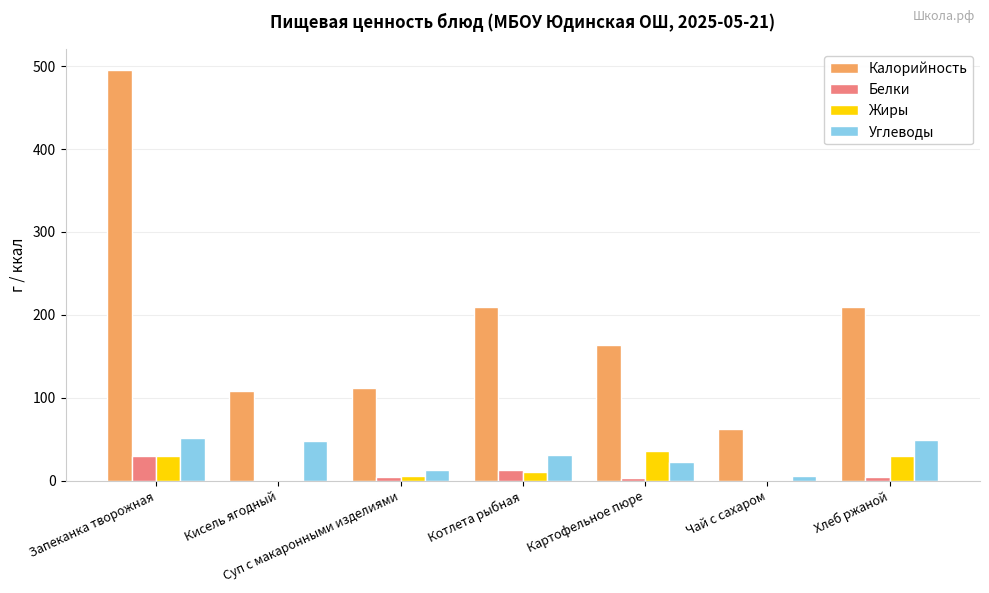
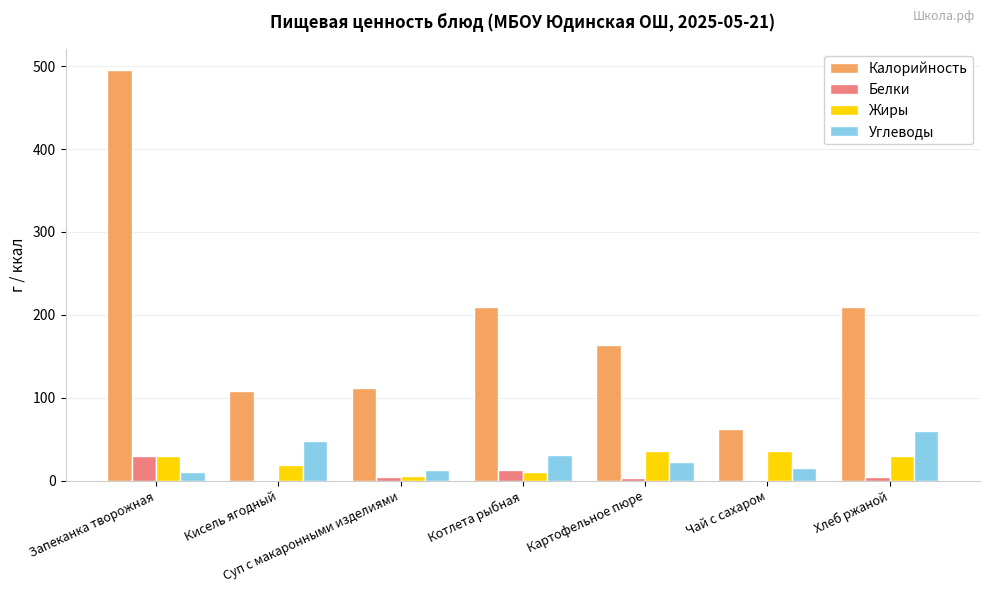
  {
    "Жиры": {
      "Запеканка творожная": 30,
-     "Кисель ягодный": 0,
+     "Кисель ягодный": 20,
      "Суп с макаронными изделиями": 10,
      "Котлета рыбная": 10,
      "Картофельное пюре": 40,
-     "Чай с сахаром": 0,
+     "Чай с сахаром": 40,
      "Хлеб ржаной": 30
    },
    "Углеводы": {
-     "Запеканка творожная": 50,
+     "Запеканка творожная": 10,
      "Кисель ягодный": 50,
      "Суп с макаронными изделиями": 10,
      "Котлета рыбная": 30,
      "Картофельное пюре": 20,
-     "Чай с сахаром": 10,
-     "Хлеб ржаной": 50
+     "Чай с сахаром": 20,
+     "Хлеб ржаной": 60
    }
  }
